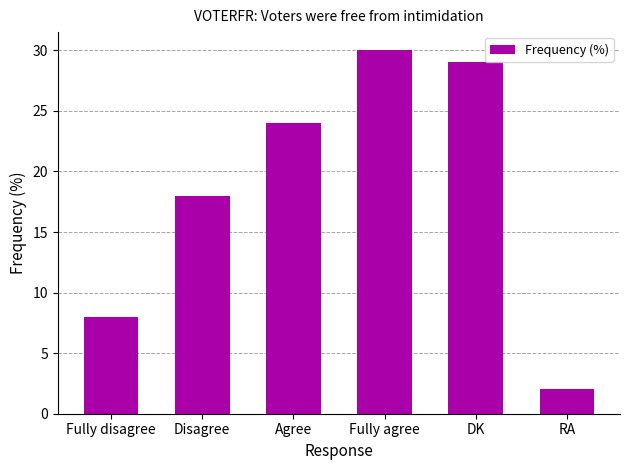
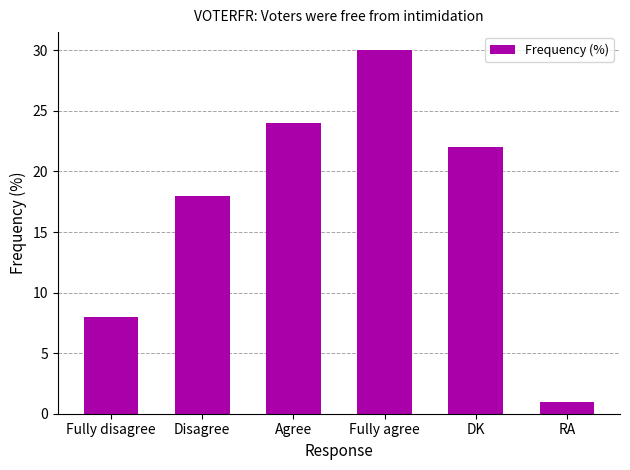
  {
    "Fully disagree": 8,
    "Disagree": 18,
    "Agree": 24,
    "Fully agree": 30,
-   "DK": 29,
-   "RA": 2
+   "DK": 22,
+   "RA": 1
  }
